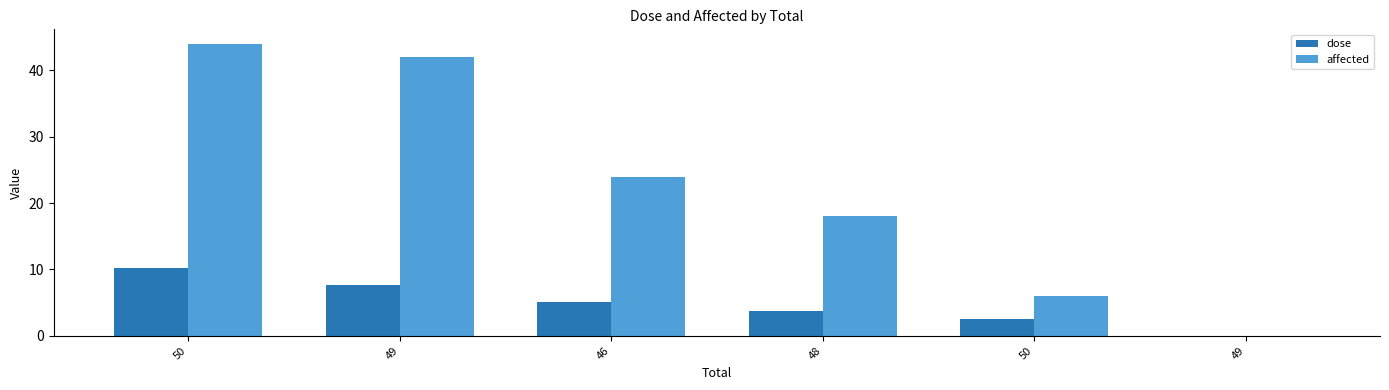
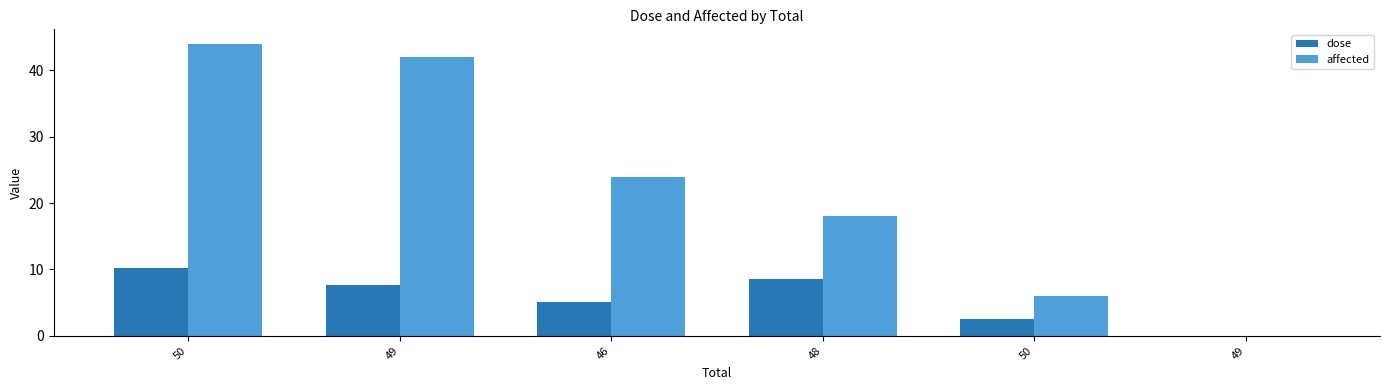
  {
    "dose": {
      "46": 5,
-     "48": 4
+     "48": 9
    },
    "affected": {
      "46": 24,
      "48": 18
    }
  }
